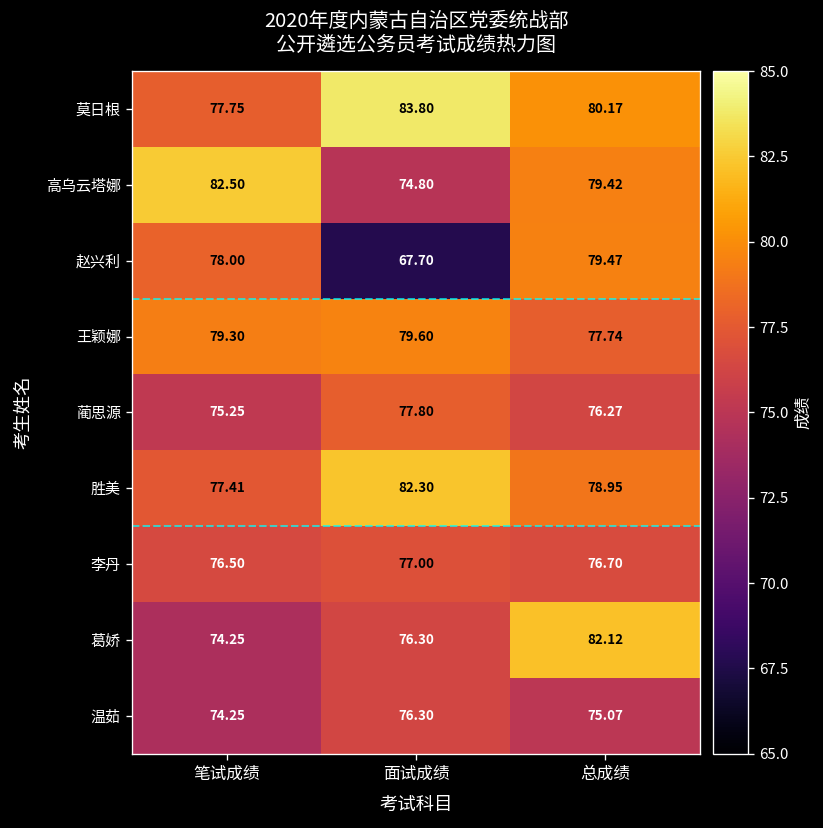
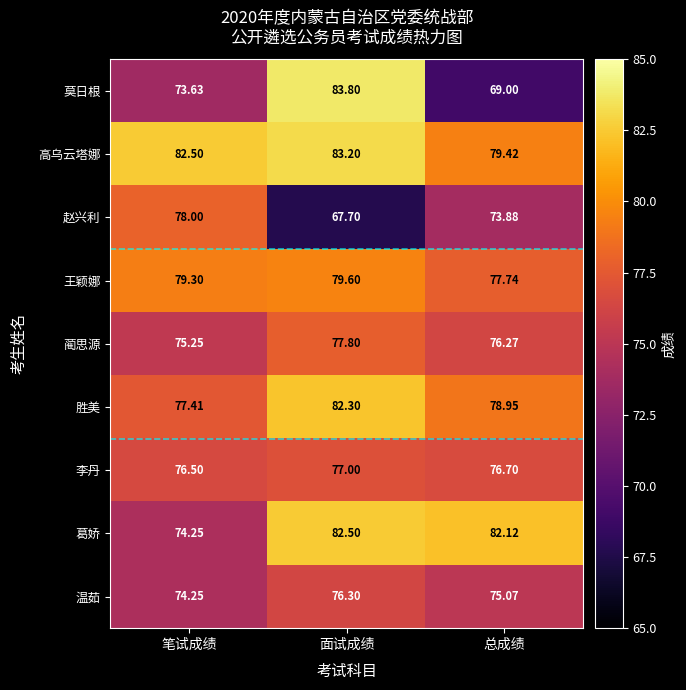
  {
    "莫日根": {
-     "笔试成绩": 77.75,
+     "笔试成绩": 73.63,
      "面试成绩": 83.80,
-     "总成绩": 80.17
+     "总成绩": 69.00
    },
    "高乌云塔娜": {
      "笔试成绩": 82.50,
-     "面试成绩": 74.80,
+     "面试成绩": 83.20,
      "总成绩": 79.42
    },
    "赵兴利": {
      "笔试成绩": 78.00,
      "面试成绩": 67.70,
-     "总成绩": 79.47
+     "总成绩": 73.88
    },
    "王颖娜": {
      "笔试成绩": 79.30,
      "面试成绩": 79.60,
      "总成绩": 77.74
    },
    "蔺思源": {
      "笔试成绩": 75.25,
      "面试成绩": 77.80,
      "总成绩": 76.27
    },
    "胜美": {
      "笔试成绩": 77.41,
      "面试成绩": 82.30,
      "总成绩": 78.95
    },
    "李丹": {
      "笔试成绩": 76.50,
      "面试成绩": 77.00,
      "总成绩": 76.70
    },
    "葛娇": {
      "笔试成绩": 74.25,
-     "面试成绩": 76.30,
+     "面试成绩": 82.50,
      "总成绩": 82.12
    },
    "温茹": {
      "笔试成绩": 74.25,
      "面试成绩": 76.30,
      "总成绩": 75.07
    }
  }
